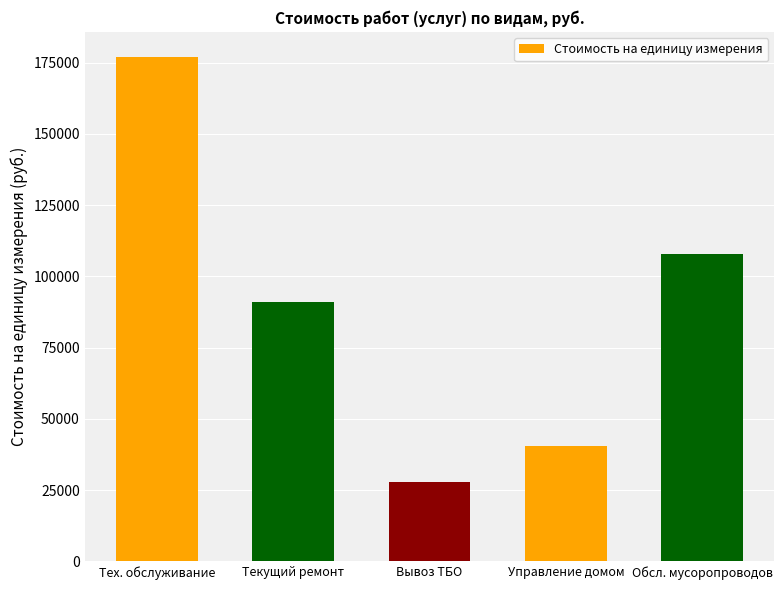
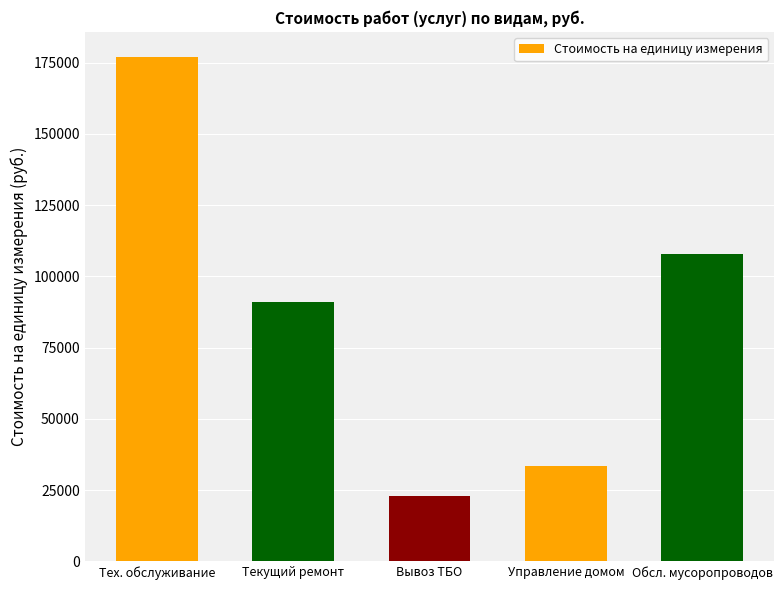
  {
    "Тех. обслуживание": 177000,
    "Текущий ремонт": 91000,
-   "Вывоз ТБО": 28000,
-   "Управление домом": 40000,
+   "Вывоз ТБО": 23000,
+   "Управление домом": 33000,
    "Обсл. мусоропроводов": 108000
  }
